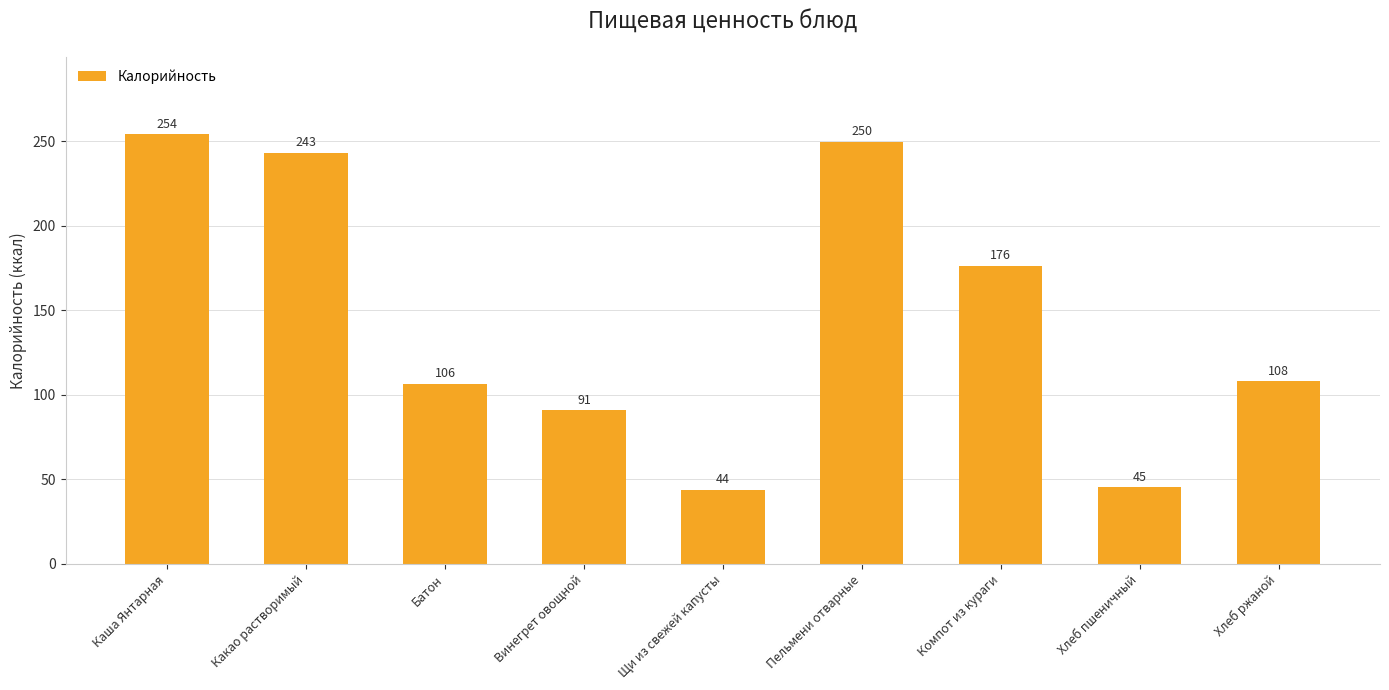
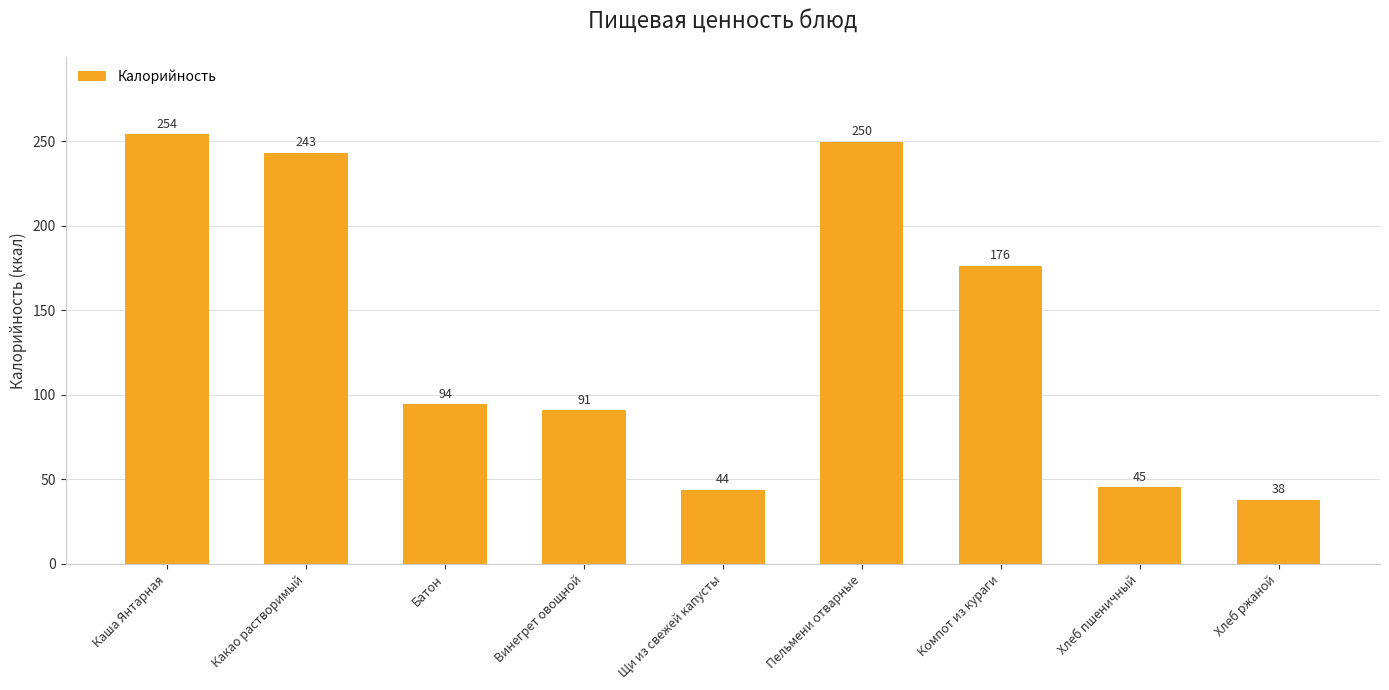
  {
    "Каша Янтарная": 254,
    "Какао растворимый": 243,
-   "Батон": 106,
+   "Батон": 94,
    "Винегрет овощной": 91,
    "Щи из свежей капусты": 44,
    "Пельмени отварные": 250,
    "Компот из кураги": 176,
    "Хлеб пшеничный": 45,
-   "Хлеб ржаной": 108
+   "Хлеб ржаной": 38
  }
